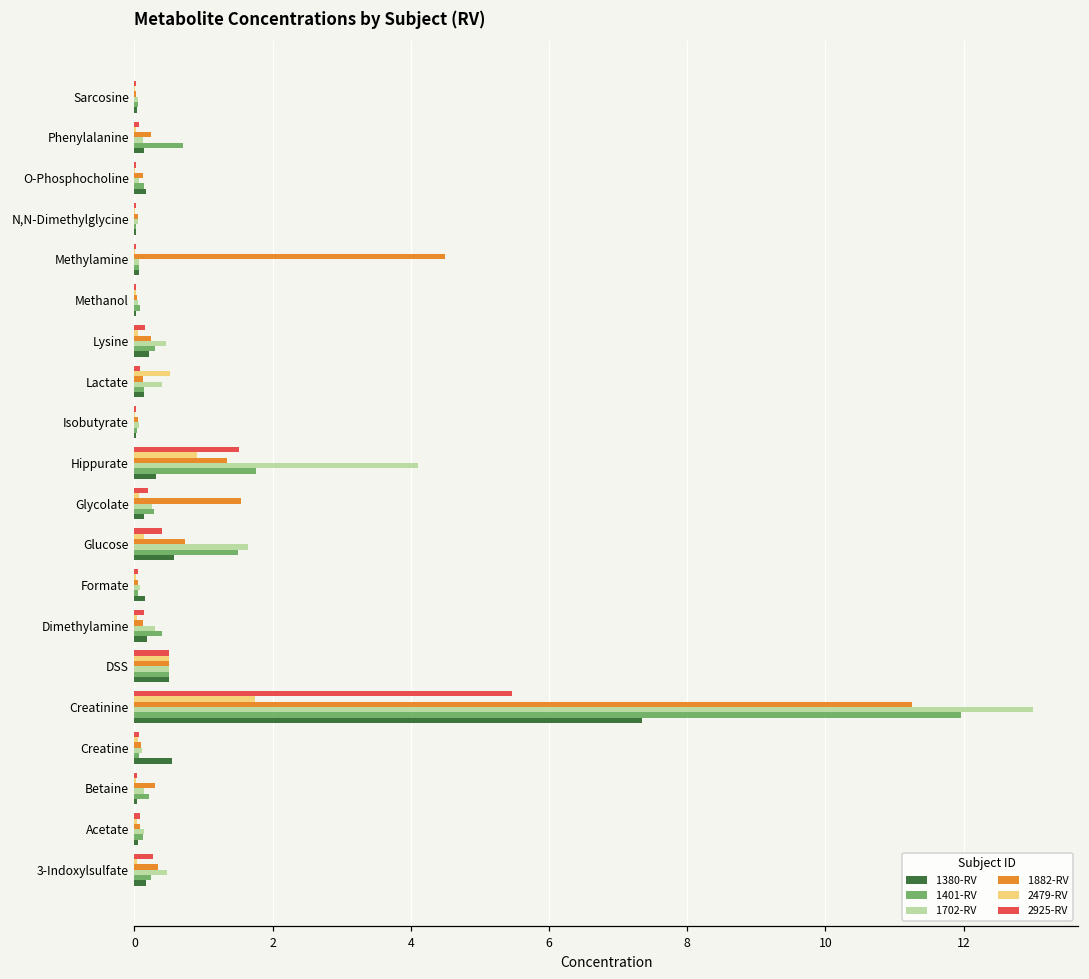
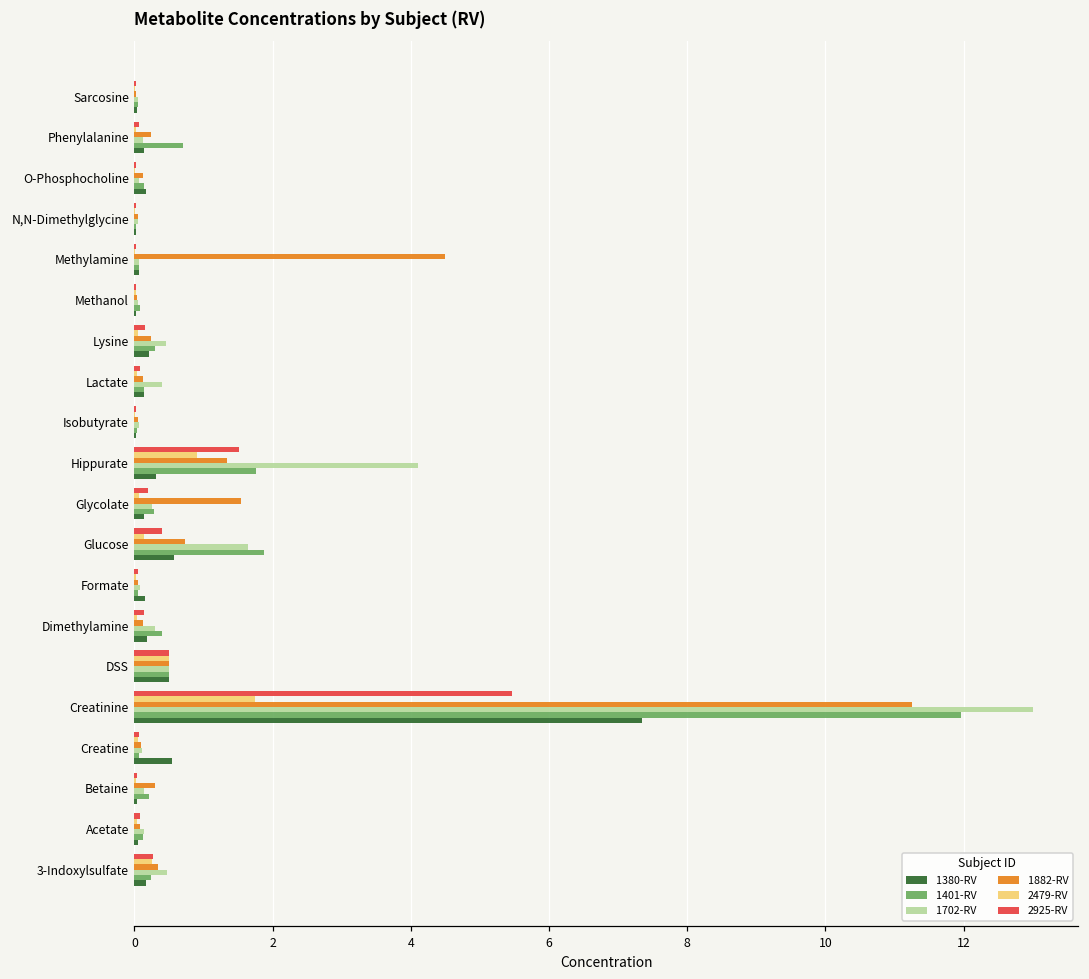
  {
    "1380-RV": {
      "Sarcosine": 0.0,
      "Phenylalanine": 0.1,
      "O-Phosphocholine": 0.2,
      "Methylamine": 0.1,
      "Lysine": 0.2,
      "Lactate": 0.1,
      "Hippurate": 0.3,
      "Glycolate": 0.1,
      "Glucose": 0.6,
      "Formate": 0.2,
      "Dimethylamine": 0.2,
      "DSS": 0.5,
      "Creatinine": 7.3,
      "Creatine": 0.5,
      "Acetate": 0.1,
      "3-Indoxylsulfate": 0.2
    },
    "1401-RV": {
      "Sarcosine": 0.0,
      "Phenylalanine": 0.7,
      "O-Phosphocholine": 0.1,
      "Methylamine": 0.1,
      "Methanol": 0.1,
      "Lysine": 0.3,
      "Lactate": 0.1,
      "Hippurate": 1.8,
      "Glycolate": 0.3,
-     "Glucose": 1.5,
+     "Glucose": 1.9,
      "Formate": 0.0,
      "Dimethylamine": 0.4,
      "DSS": 0.5,
      "Creatinine": 12.0,
      "Creatine": 0.1,
      "Betaine": 0.2,
      "Acetate": 0.1,
      "3-Indoxylsulfate": 0.2
    },
    "1702-RV": {
      "Sarcosine": 0.1,
      "Phenylalanine": 0.1,
      "O-Phosphocholine": 0.1,
      "N,N-Dimethylglycine": 0.1,
      "Methylamine": 0.1,
      "Methanol": 0.0,
      "Lysine": 0.5,
      "Lactate": 0.4,
      "Isobutyrate": 0.1,
      "Hippurate": 4.1,
      "Glycolate": 0.3,
      "Glucose": 1.7,
      "Formate": 0.1,
      "Dimethylamine": 0.3,
      "DSS": 0.5,
      "Creatinine": 13.0,
      "Creatine": 0.1,
      "Betaine": 0.1,
      "Acetate": 0.1,
      "3-Indoxylsulfate": 0.5
    },
    "1882-RV": {
      "Phenylalanine": 0.2,
      "O-Phosphocholine": 0.1,
      "N,N-Dimethylglycine": 0.1,
      "Methylamine": 4.5,
      "Methanol": 0.0,
      "Lysine": 0.2,
      "Lactate": 0.1,
      "Isobutyrate": 0.1,
      "Hippurate": 1.3,
      "Glycolate": 1.5,
      "Glucose": 0.7,
      "Formate": 0.0,
      "Dimethylamine": 0.1,
      "DSS": 0.5,
      "Creatinine": 11.3,
      "Creatine": 0.1,
      "Betaine": 0.3,
      "Acetate": 0.1,
      "3-Indoxylsulfate": 0.3
    },
    "2479-RV": {
      "Lysine": 0.1,
-     "Lactate": 0.5,
+     "Lactate": 0.0,
      "Hippurate": 0.9,
      "Glycolate": 0.1,
      "Glucose": 0.1,
      "DSS": 0.5,
      "Creatinine": 1.7,
      "Creatine": 0.1,
      "Acetate": 0.0,
-     "3-Indoxylsulfate": 0.0
+     "3-Indoxylsulfate": 0.3
    },
    "2925-RV": {
      "Phenylalanine": 0.1,
      "Lysine": 0.2,
      "Lactate": 0.1,
      "Hippurate": 1.5,
      "Glycolate": 0.2,
      "Glucose": 0.4,
      "Formate": 0.1,
      "Dimethylamine": 0.1,
      "DSS": 0.5,
      "Creatinine": 5.5,
      "Creatine": 0.1,
      "Acetate": 0.1,
      "3-Indoxylsulfate": 0.3
    }
  }
